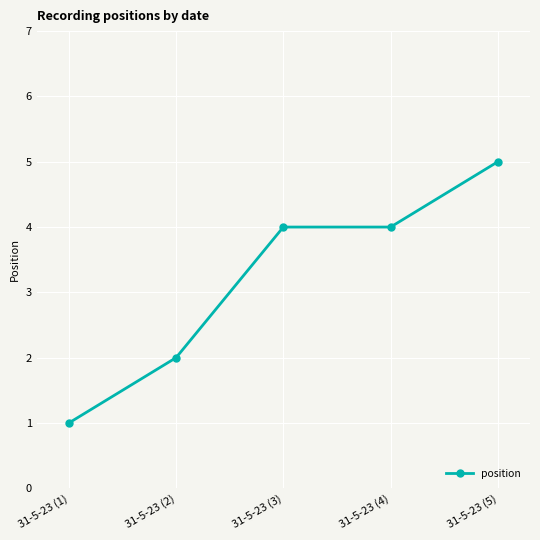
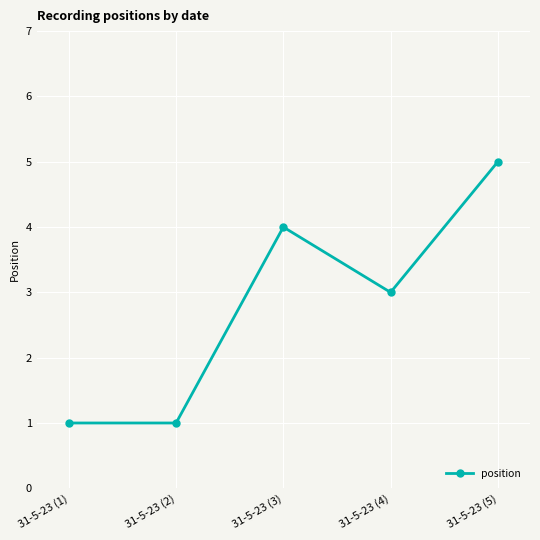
  {
    "31-5-23 (1)": 1,
-   "31-5-23 (2)": 2,
+   "31-5-23 (2)": 1,
    "31-5-23 (3)": 4,
-   "31-5-23 (4)": 4,
+   "31-5-23 (4)": 3,
    "31-5-23 (5)": 5
  }
